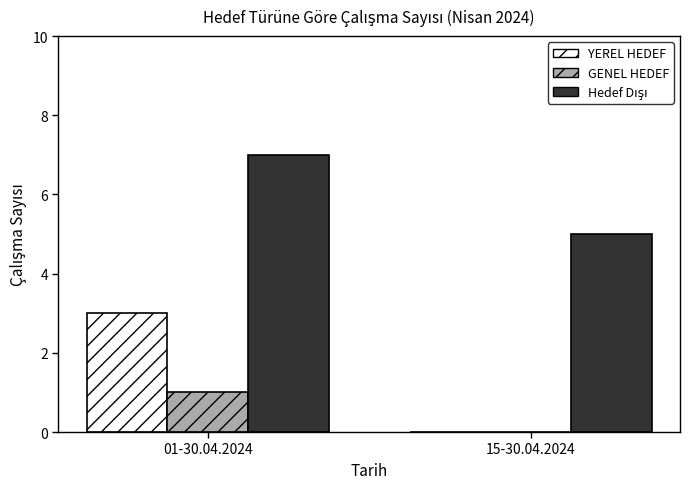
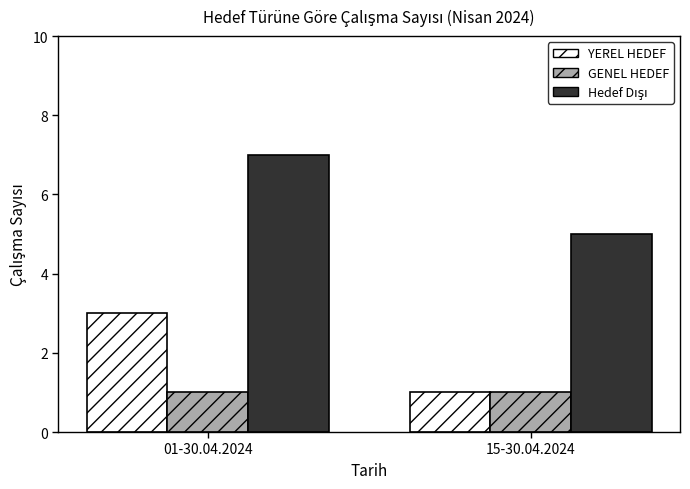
  {
    "YEREL HEDEF": {
      "01-30.04.2024": 3,
-     "15-30.04.2024": 0
+     "15-30.04.2024": 1
    },
    "GENEL HEDEF": {
      "01-30.04.2024": 1,
-     "15-30.04.2024": 0
+     "15-30.04.2024": 1
    },
    "Hedef Dışı": {
      "01-30.04.2024": 7,
      "15-30.04.2024": 5
    }
  }
